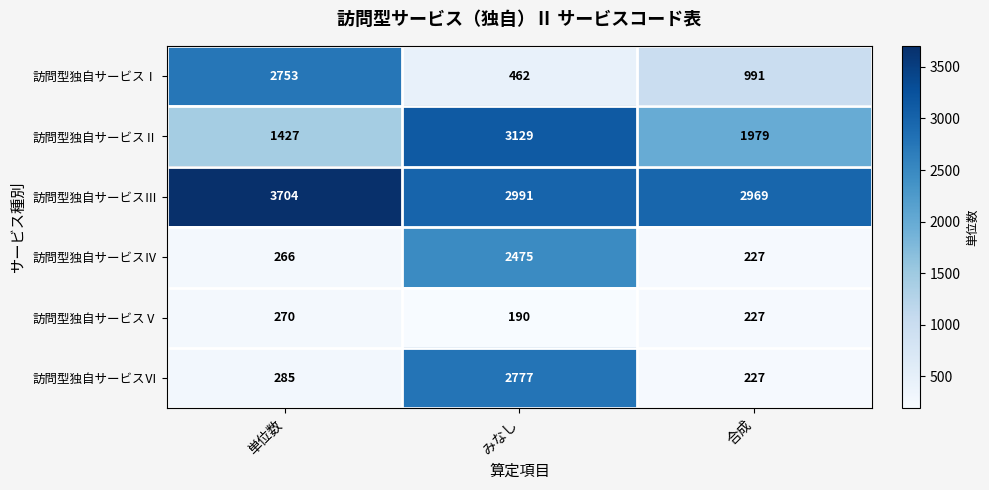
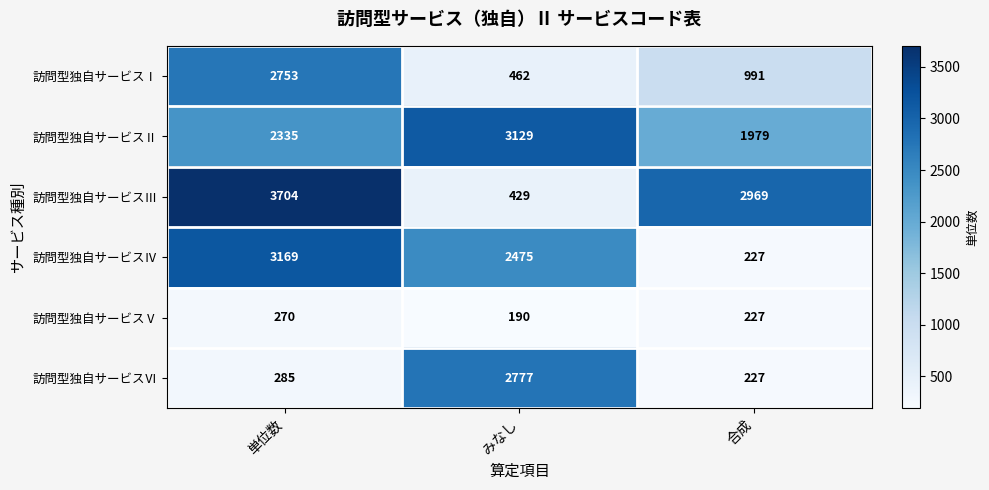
  {
    "訪問型独自サービスⅠ": {
      "単位数": 2753,
      "みなし": 462,
      "合成": 991
    },
    "訪問型独自サービスⅡ": {
-     "単位数": 1427,
+     "単位数": 2335,
      "みなし": 3129,
      "合成": 1979
    },
    "訪問型独自サービスⅢ": {
      "単位数": 3704,
-     "みなし": 2991,
+     "みなし": 429,
      "合成": 2969
    },
    "訪問型独自サービスⅣ": {
-     "単位数": 266,
+     "単位数": 3169,
      "みなし": 2475,
      "合成": 227
    },
    "訪問型独自サービスⅤ": {
      "単位数": 270,
      "みなし": 190,
      "合成": 227
    },
    "訪問型独自サービスⅥ": {
      "単位数": 285,
      "みなし": 2777,
      "合成": 227
    }
  }
